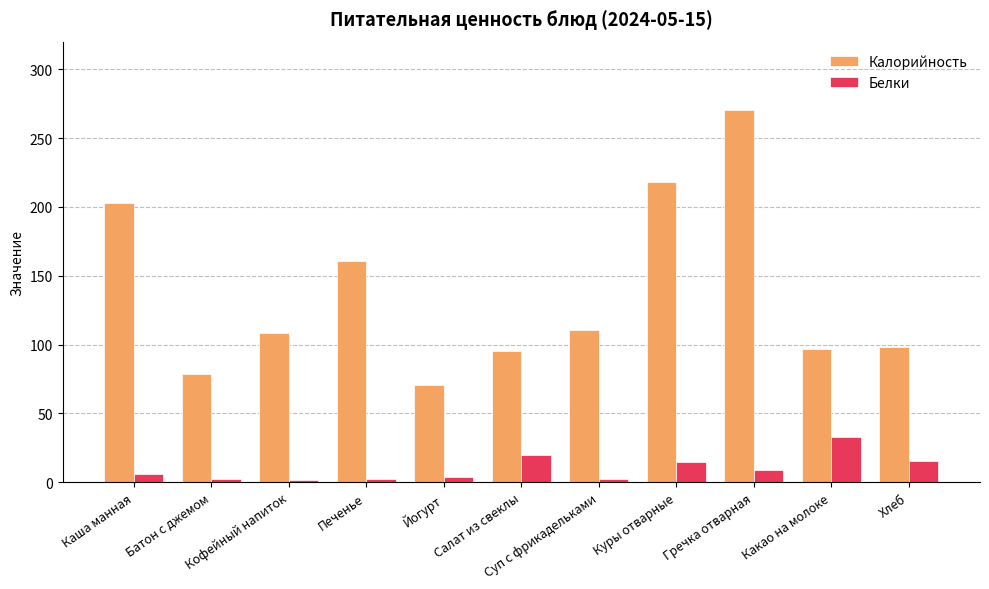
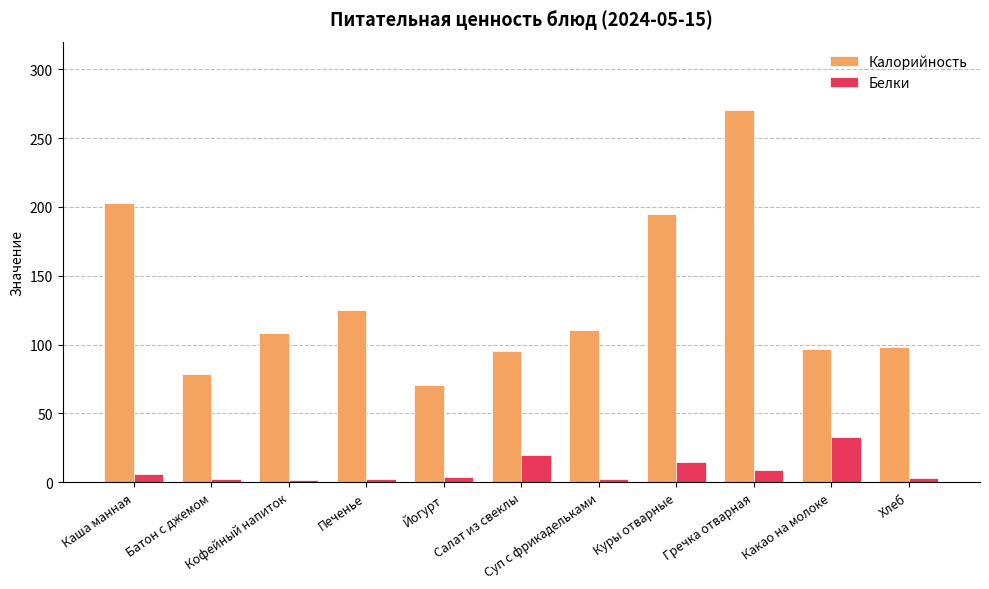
  {
    "Калорийность": {
      "Каша манная": 203,
      "Батон с джемом": 79,
      "Кофейный напиток": 109,
-     "Печенье": 161,
+     "Печенье": 125,
      "Йогурт": 71,
      "Салат из свеклы": 95,
      "Суп с фрикадельками": 111,
-     "Куры отварные": 218,
+     "Куры отварные": 195,
      "Гречка отварная": 271,
      "Какао на молоке": 97,
      "Хлеб": 98
    },
    "Белки": {
      "Каша манная": 6,
      "Батон с джемом": 2,
      "Печенье": 2,
      "Йогурт": 4,
      "Салат из свеклы": 20,
      "Суп с фрикадельками": 3,
      "Куры отварные": 15,
      "Гречка отварная": 9,
      "Какао на молоке": 33,
-     "Хлеб": 15
+     "Хлеб": 3
    }
  }
